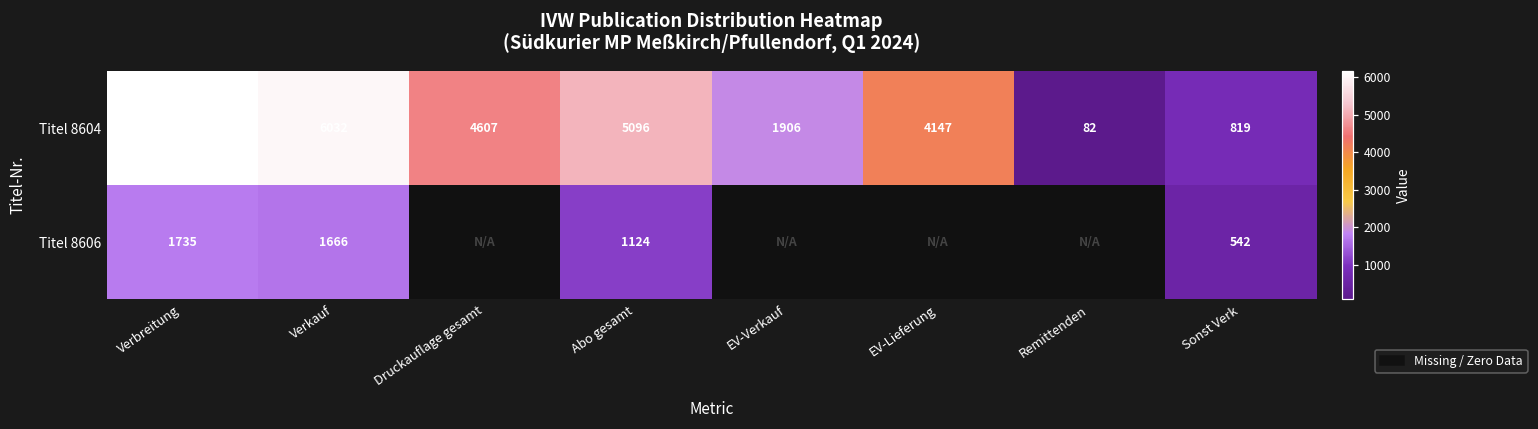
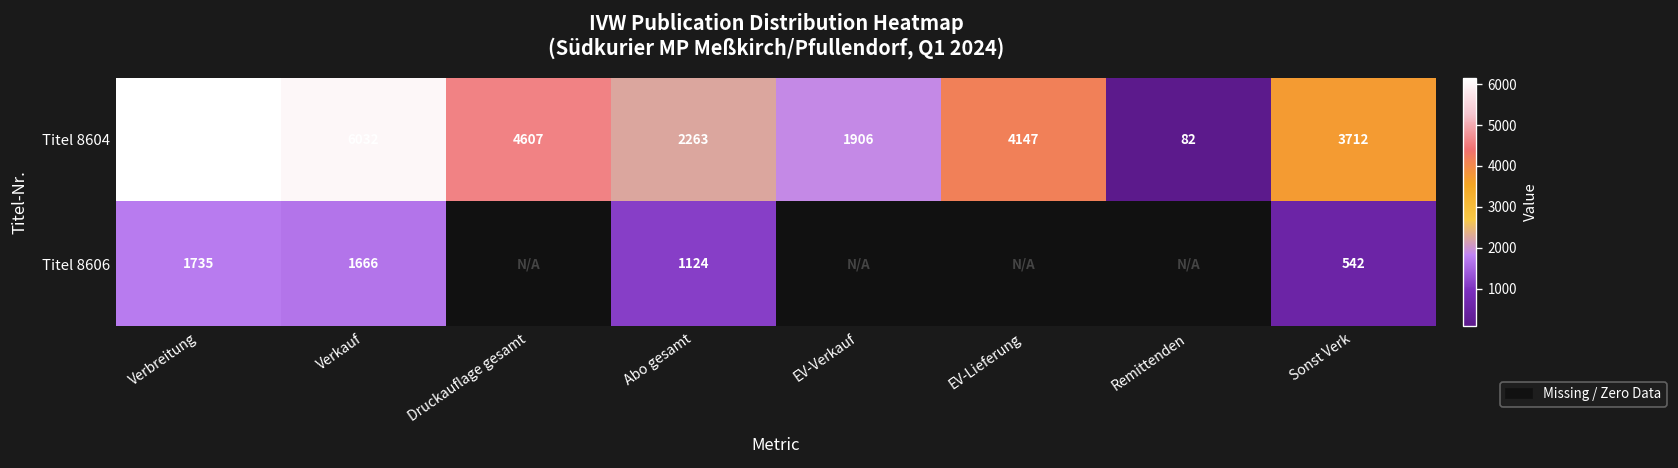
  {
    "Titel 8604": {
      "Druckauflage gesamt": 4607,
-     "Abo gesamt": 5096,
+     "Abo gesamt": 2263,
      "EV-Verkauf": 1906,
      "EV-Lieferung": 4147,
      "Remittenden": 82,
-     "Sonst Verk": 819
+     "Sonst Verk": 3712
    },
    "Titel 8606": {
      "Verbreitung": 1735,
      "Verkauf": 1666,
      "Abo gesamt": 1124,
      "Sonst Verk": 542
    }
  }
